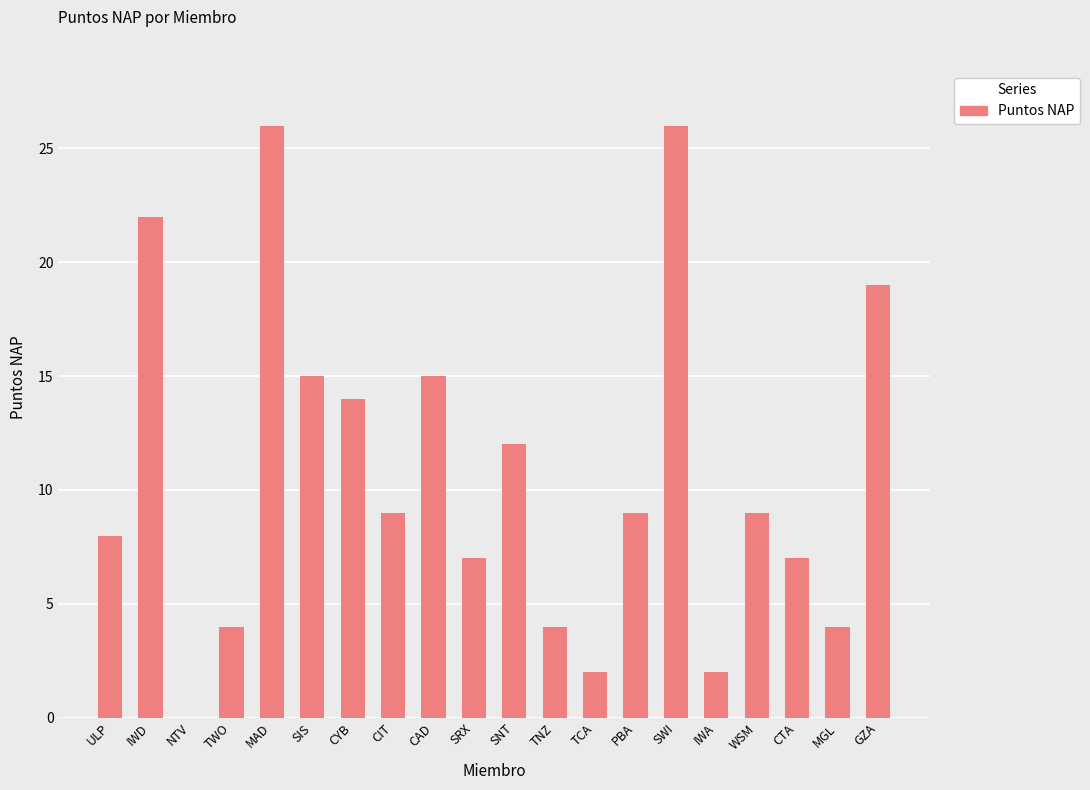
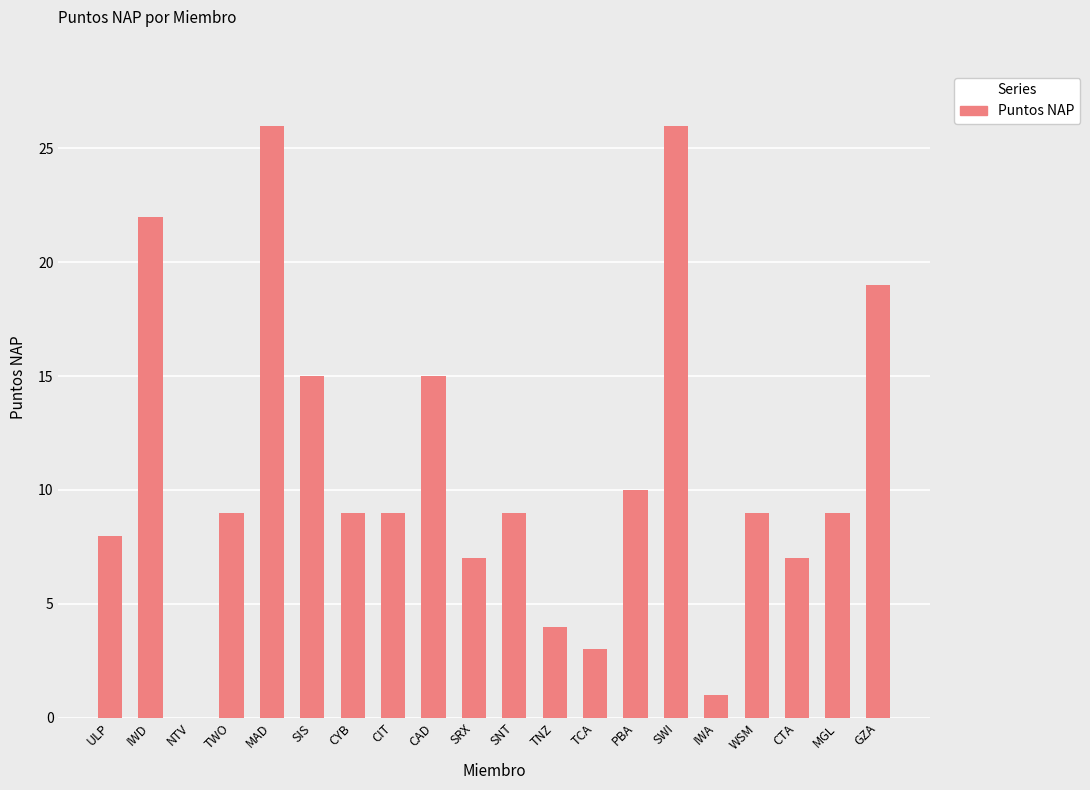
  {
    "ULP": 8,
    "IWD": 22,
    "NTV": 0,
-   "TWO": 4,
+   "TWO": 9,
    "MAD": 26,
    "SIS": 15,
-   "CYB": 14,
+   "CYB": 9,
    "CIT": 9,
    "CAD": 15,
    "SRX": 7,
-   "SNT": 12,
+   "SNT": 9,
    "TNZ": 4,
-   "TCA": 2,
-   "PBA": 9,
+   "TCA": 3,
+   "PBA": 10,
    "SWI": 26,
-   "IWA": 2,
+   "IWA": 1,
    "WSM": 9,
    "CTA": 7,
-   "MGL": 4,
+   "MGL": 9,
    "GZA": 19
  }
